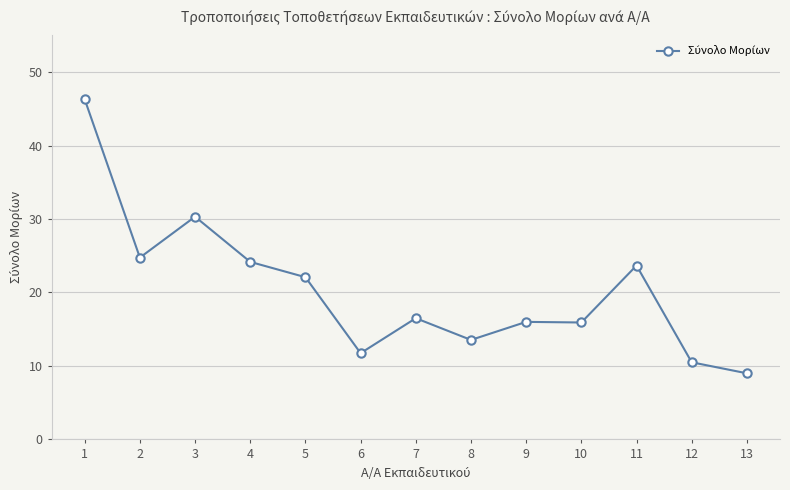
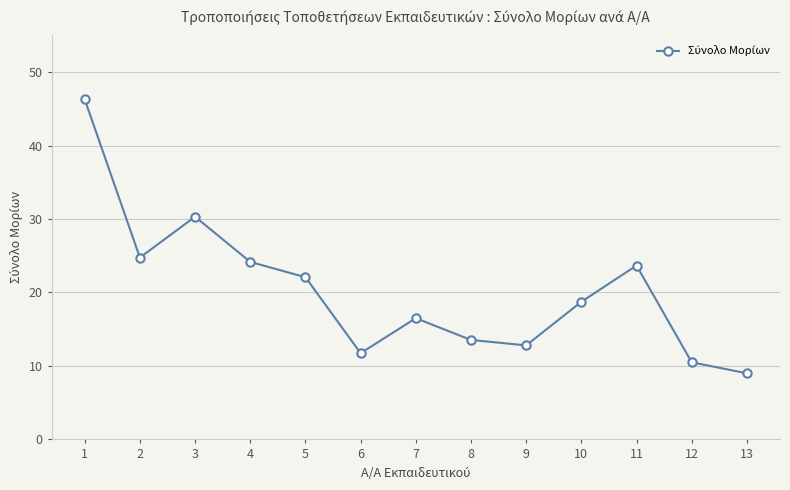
  {
    "1": 46,
    "2": 25,
    "3": 30,
    "4": 24,
    "5": 22,
    "6": 12,
    "7": 17,
    "8": 14,
-   "9": 16,
-   "10": 16,
+   "9": 13,
+   "10": 19,
    "11": 24,
    "12": 11,
    "13": 9
  }
